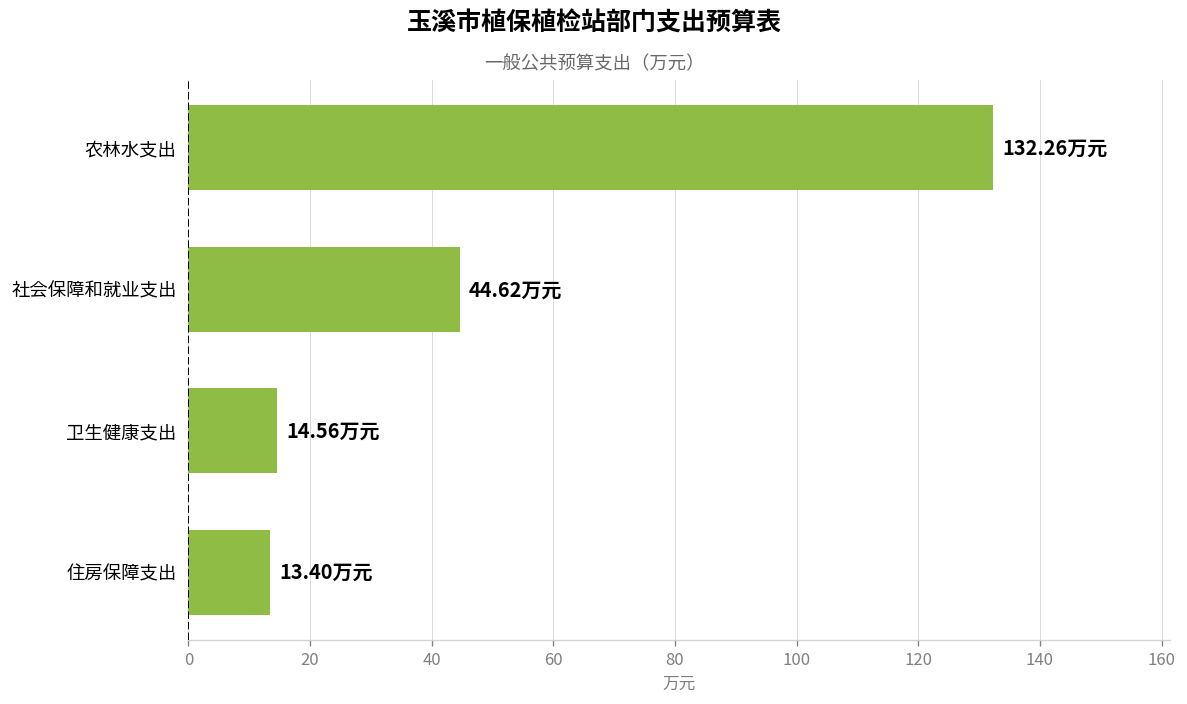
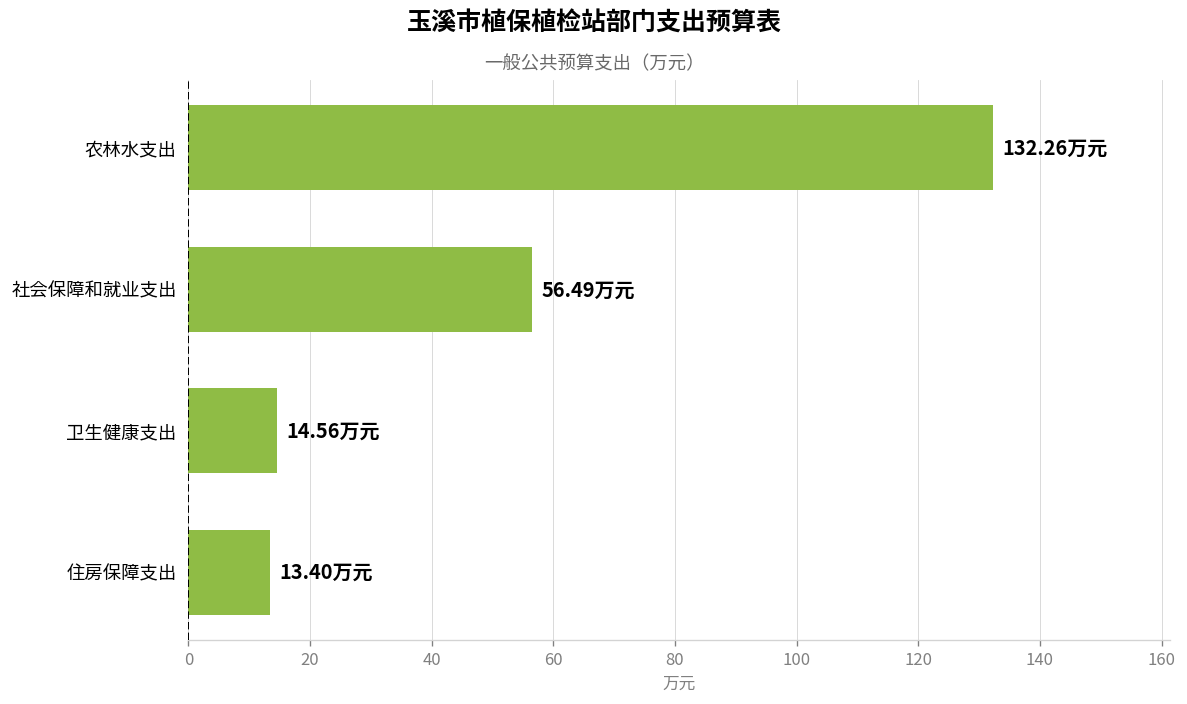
  {
    "农林水支出": 132.26,
-   "社会保障和就业支出": 44.62,
+   "社会保障和就业支出": 56.49,
    "卫生健康支出": 14.56,
    "住房保障支出": 13.40
  }
